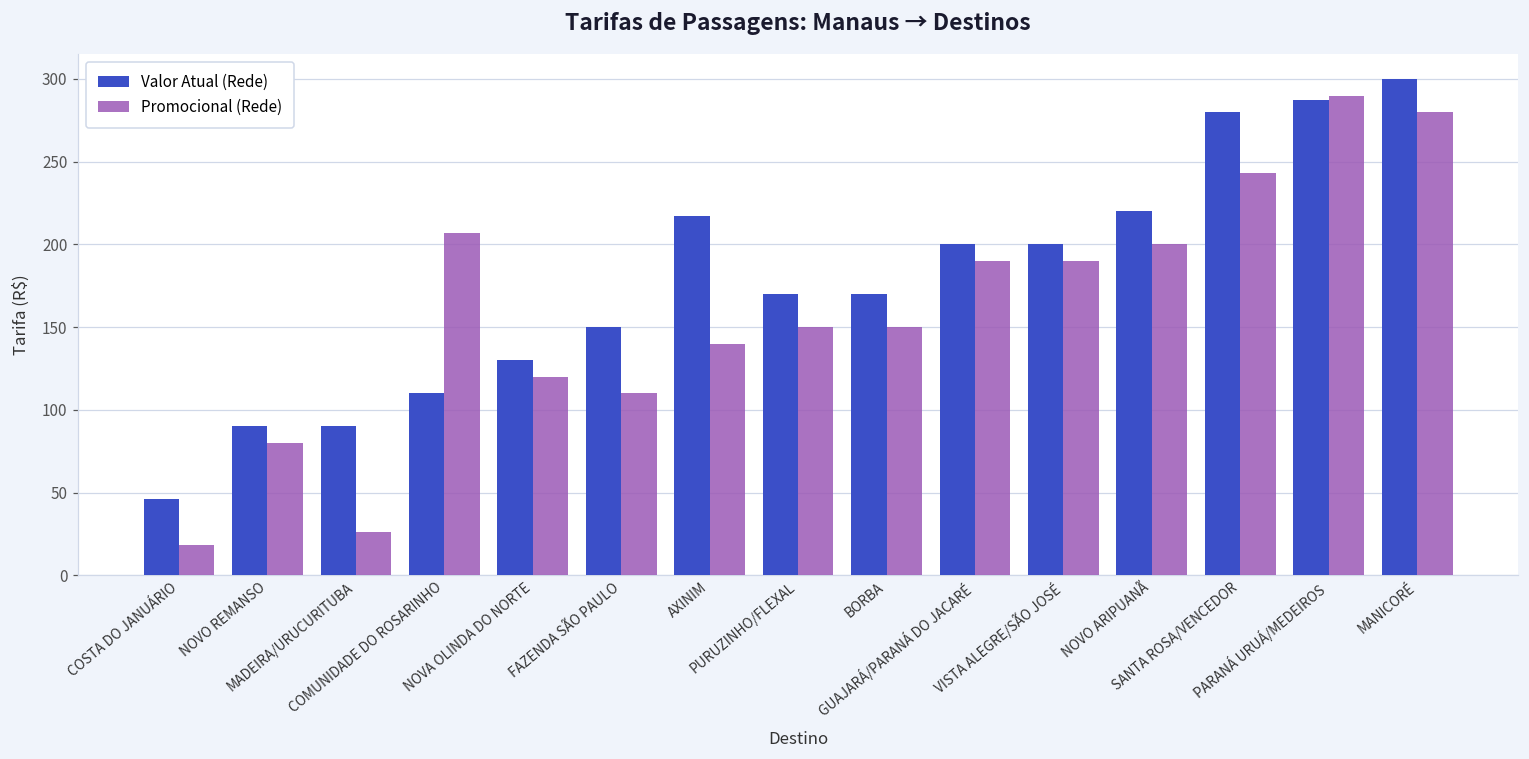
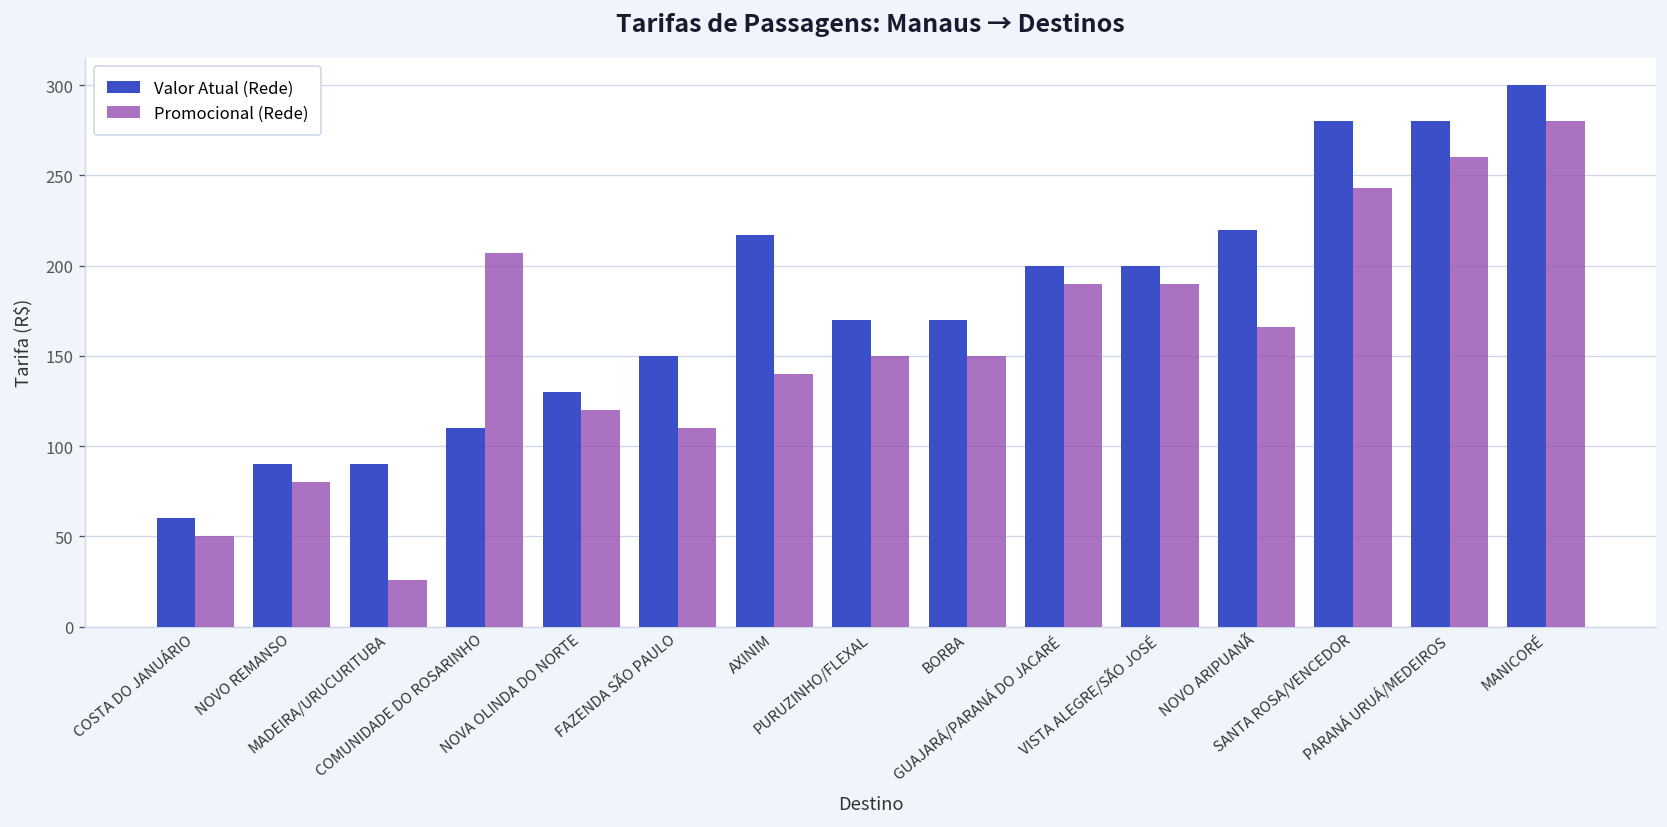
  {
    "Valor Atual (Rede)": {
-     "COSTA DO JANUÁRIO": 46,
+     "COSTA DO JANUÁRIO": 60,
      "NOVO REMANSO": 90,
      "MADEIRA/URUCURITUBA": 90,
      "COMUNIDADE DO ROSARINHO": 110,
      "NOVA OLINDA DO NORTE": 130,
      "FAZENDA SÃO PAULO": 150,
      "AXINIM": 217,
      "PURUZINHO/FLEXAL": 170,
      "BORBA": 170,
      "GUAJARÁ/PARANÁ DO JACARÉ": 200,
      "VISTA ALEGRE/SÃO JOSÉ": 200,
      "NOVO ARIPUANÃ": 220,
      "SANTA ROSA/VENCEDOR": 280,
-     "PARANÁ URUÁ/MEDEIROS": 287,
+     "PARANÁ URUÁ/MEDEIROS": 280,
      "MANICORÉ": 300
    },
    "Promocional (Rede)": {
-     "COSTA DO JANUÁRIO": 18,
+     "COSTA DO JANUÁRIO": 50,
      "NOVO REMANSO": 80,
      "MADEIRA/URUCURITUBA": 26,
      "COMUNIDADE DO ROSARINHO": 207,
      "NOVA OLINDA DO NORTE": 120,
      "FAZENDA SÃO PAULO": 110,
      "AXINIM": 140,
      "PURUZINHO/FLEXAL": 150,
      "BORBA": 150,
      "GUAJARÁ/PARANÁ DO JACARÉ": 190,
      "VISTA ALEGRE/SÃO JOSÉ": 190,
-     "NOVO ARIPUANÃ": 200,
+     "NOVO ARIPUANÃ": 166,
      "SANTA ROSA/VENCEDOR": 243,
-     "PARANÁ URUÁ/MEDEIROS": 290,
+     "PARANÁ URUÁ/MEDEIROS": 260,
      "MANICORÉ": 280
    }
  }
